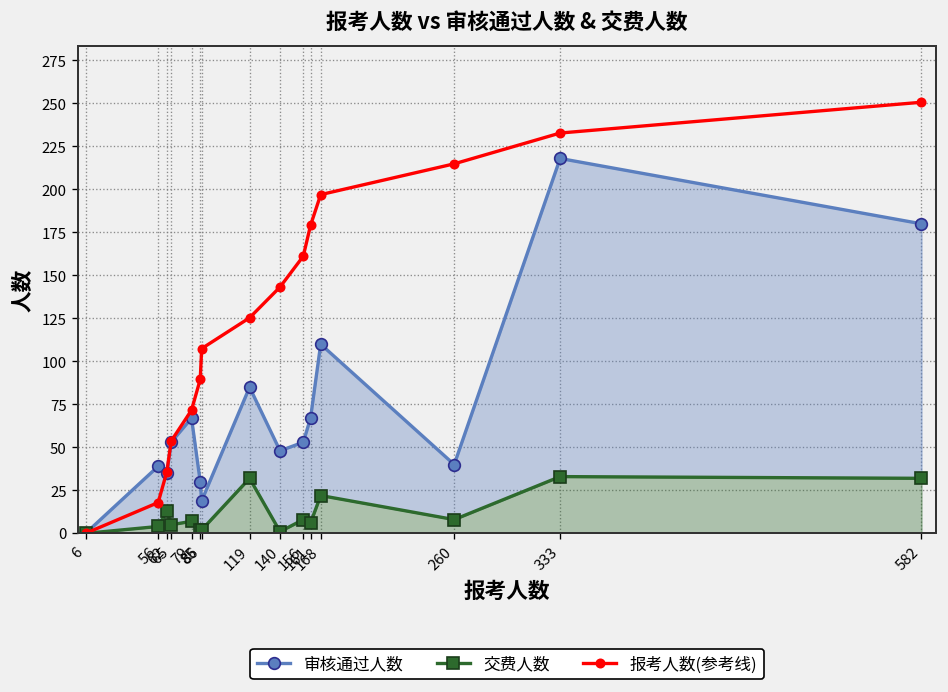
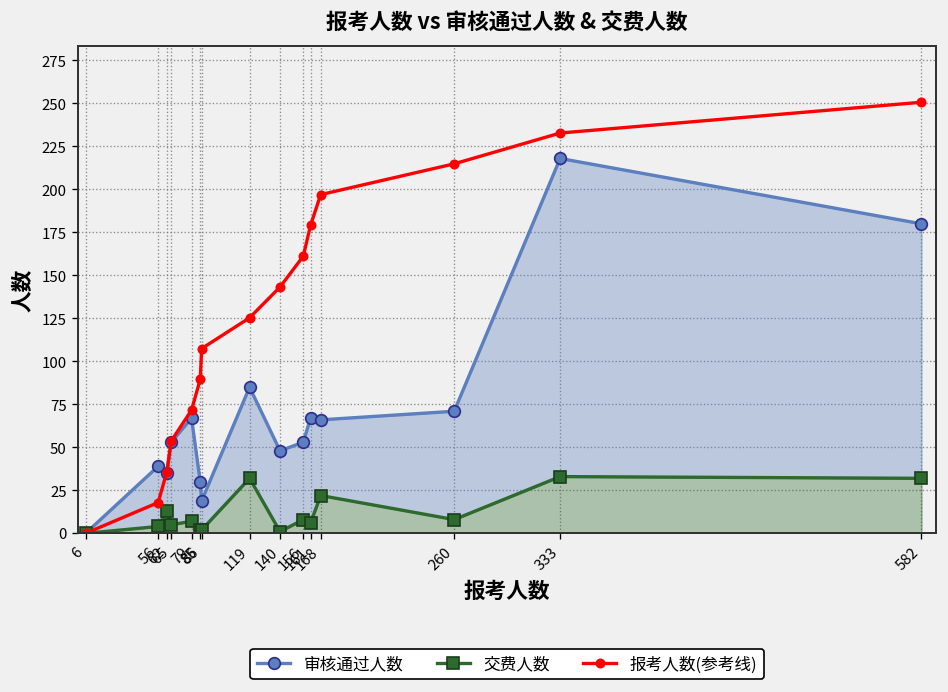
  {
    "审核通过人数": {
      "56": 39,
      "79": 67,
      "85": 30,
      "86": 19,
      "119": 85,
      "140": 48,
      "156": 53,
      "161": 67,
-     "168": 110,
-     "260": 40,
+     "168": 66,
+     "260": 71,
      "333": 218,
      "582": 180
    },
    "交费人数": {
      "56": 4,
      "62": 13,
      "65": 5,
      "79": 7,
      "85": 2,
      "86": 2,
      "119": 32,
      "140": 1,
      "156": 8,
      "161": 6,
      "168": 22,
      "260": 8,
      "333": 33,
      "582": 32
    },
    "报考人数(参考线)": {
      "56": 18,
      "79": 72,
      "85": 90,
      "86": 107,
      "119": 125,
      "140": 143,
      "156": 161,
      "161": 179,
      "168": 197,
      "260": 215,
      "333": 233,
      "582": 251
    }
  }
